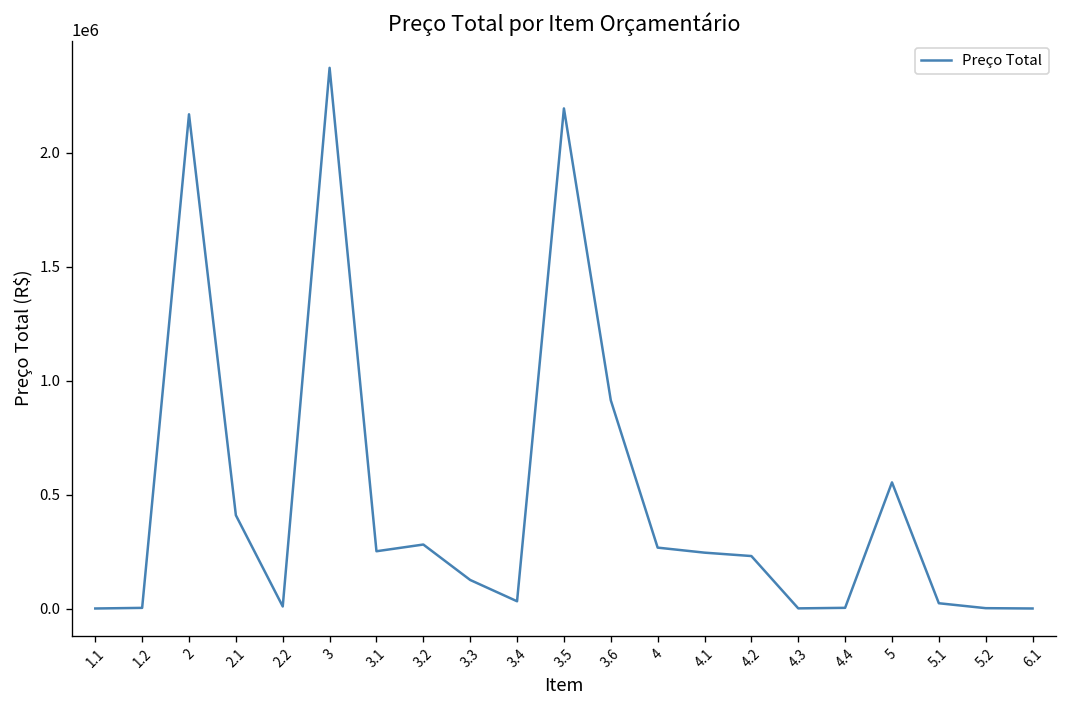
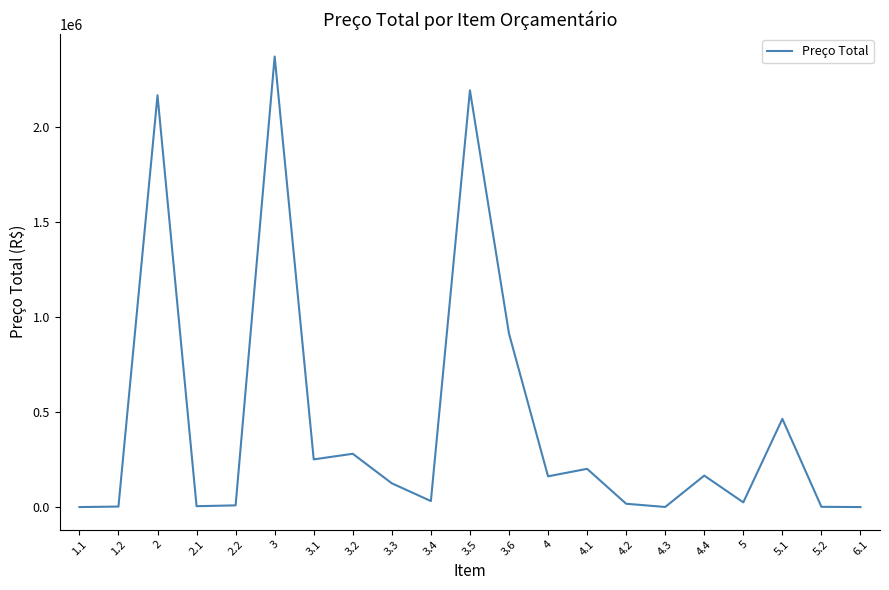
  {
    "1.1": 0,
    "1.2": 0,
    "2": 2170000,
-   "2.1": 410000,
+   "2.1": 10000,
    "2.2": 10000,
    "3": 2370000,
    "3.1": 250000,
    "3.2": 280000,
    "3.3": 130000,
    "3.4": 30000,
    "3.5": 2190000,
    "3.6": 910000,
-   "4": 270000,
-   "4.1": 250000,
-   "4.2": 230000,
+   "4": 160000,
+   "4.1": 200000,
+   "4.2": 20000,
    "4.3": 0,
-   "4.4": 0,
-   "5": 550000,
-   "5.1": 20000,
+   "4.4": 170000,
+   "5": 30000,
+   "5.1": 460000,
    "5.2": 0,
    "6.1": 0
  }
